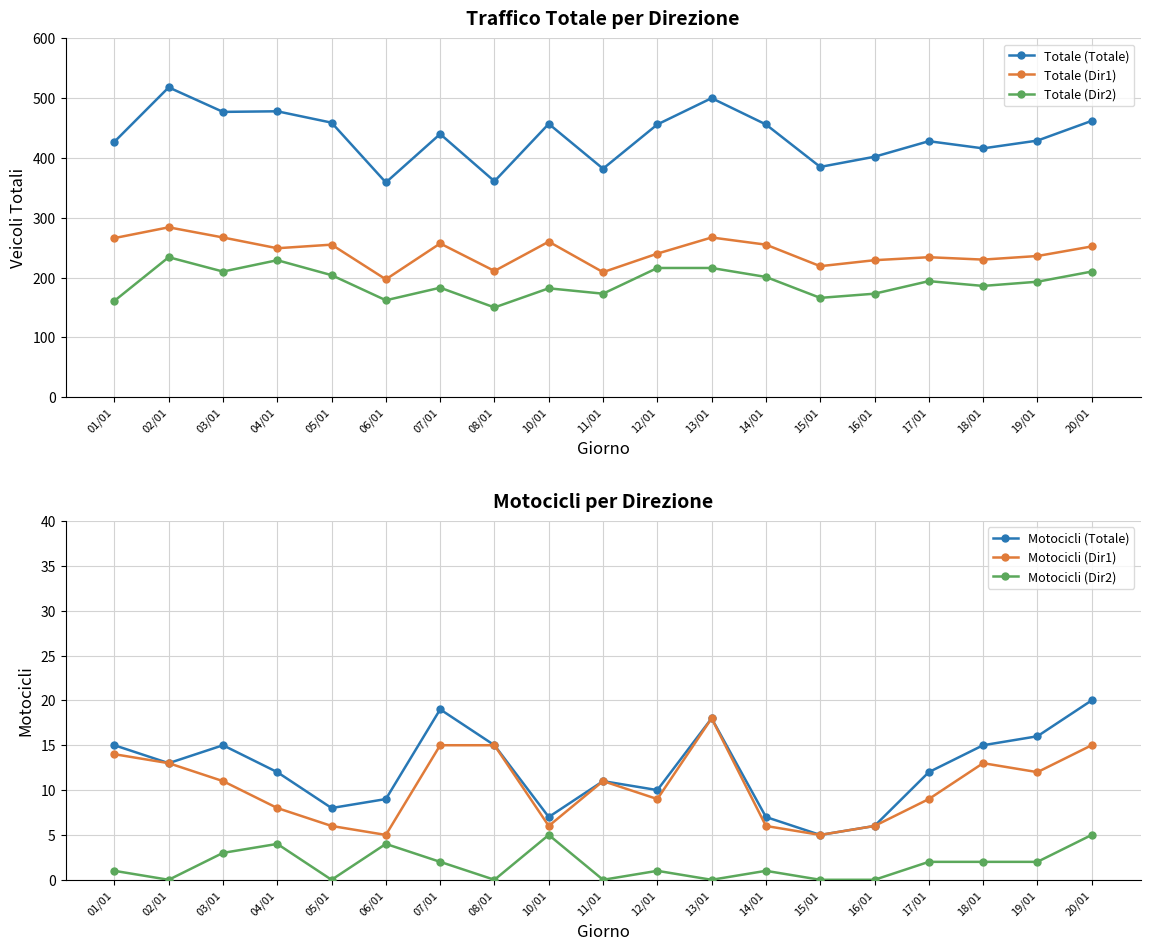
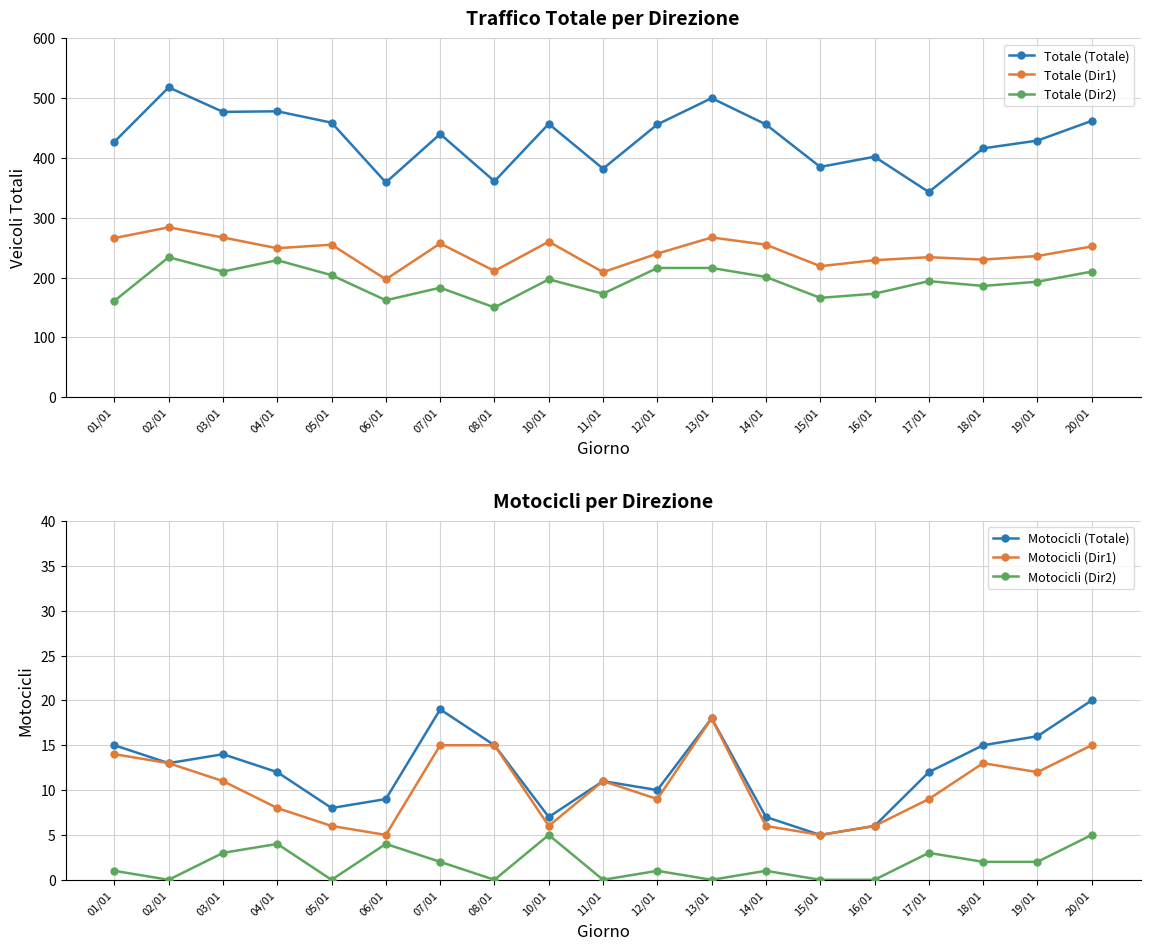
  {
    "Traffico Totale per Direzione": {
      "Totale (Totale)": {
        "01/01": 430,
        "02/01": 520,
        "03/01": 480,
        "04/01": 480,
        "05/01": 460,
        "06/01": 360,
        "07/01": 440,
        "08/01": 360,
        "10/01": 460,
        "11/01": 380,
        "12/01": 460,
        "13/01": 500,
        "14/01": 460,
        "15/01": 390,
        "16/01": 400,
-       "17/01": 430,
+       "17/01": 340,
        "18/01": 420,
        "19/01": 430,
        "20/01": 460
      },
      "Totale (Dir1)": {
        "01/01": 270,
        "02/01": 280,
        "03/01": 270,
        "04/01": 250,
        "05/01": 260,
        "06/01": 200,
        "07/01": 260,
        "08/01": 210,
        "10/01": 260,
        "11/01": 210,
        "12/01": 240,
        "13/01": 270,
        "14/01": 260,
        "15/01": 220,
        "16/01": 230,
        "17/01": 230,
        "18/01": 230,
        "19/01": 240,
        "20/01": 250
      },
      "Totale (Dir2)": {
        "01/01": 160,
        "02/01": 230,
        "03/01": 210,
        "04/01": 230,
        "05/01": 200,
        "06/01": 160,
        "07/01": 180,
        "08/01": 150,
-       "10/01": 180,
+       "10/01": 200,
        "11/01": 170,
        "12/01": 220,
        "13/01": 220,
        "14/01": 200,
        "15/01": 170,
        "16/01": 170,
        "17/01": 190,
        "18/01": 190,
        "19/01": 190,
        "20/01": 210
      }
    },
    "Motocicli per Direzione": {
      "Motocicli (Totale)": {
        "01/01": 15,
-       "03/01": 15,
+       "03/01": 14,
        "04/01": 12,
        "05/01": 8,
        "06/01": 9,
        "07/01": 19,
        "10/01": 7,
        "12/01": 10,
        "14/01": 7,
        "17/01": 12,
        "18/01": 15,
        "19/01": 16,
        "20/01": 20
      },
      "Motocicli (Dir1)": {
        "01/01": 14,
        "03/01": 11,
        "04/01": 8,
        "05/01": 6,
        "06/01": 5,
        "07/01": 15,
        "10/01": 6,
        "12/01": 9,
        "14/01": 6,
        "17/01": 9,
        "18/01": 13,
        "19/01": 12,
        "20/01": 15
      },
      "Motocicli (Dir2)": {
        "01/01": 1,
        "02/01": 0,
        "03/01": 3,
        "04/01": 4,
        "05/01": 0,
        "06/01": 4,
        "07/01": 2,
        "08/01": 0,
        "10/01": 5,
        "11/01": 0,
        "12/01": 1,
        "13/01": 0,
        "14/01": 1,
        "15/01": 0,
        "16/01": 0,
-       "17/01": 2,
+       "17/01": 3,
        "18/01": 2,
        "19/01": 2,
        "20/01": 5
      }
    }
  }
